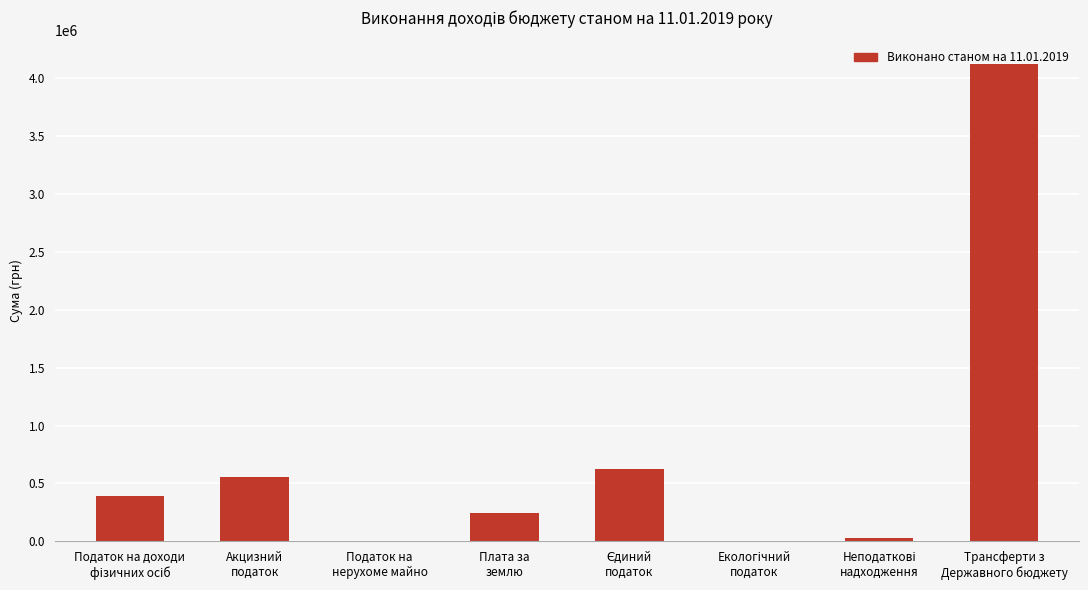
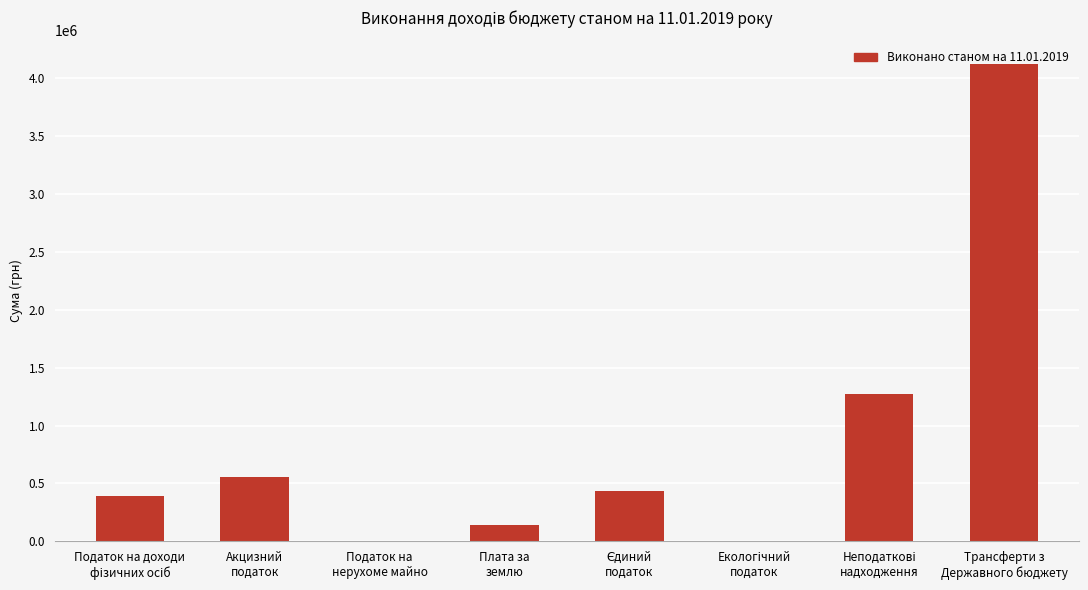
  {
    "Податок на доходи фізичних осіб": 390000,
    "Акцизний податок": 560000,
-   "Плата за землю": 250000,
-   "Єдиний податок": 620000,
-   "Неподаткові надходження": 30000,
+   "Плата за землю": 140000,
+   "Єдиний податок": 430000,
+   "Неподаткові надходження": 1270000,
    "Трансферти з Державного бюджету": 4120000
  }
